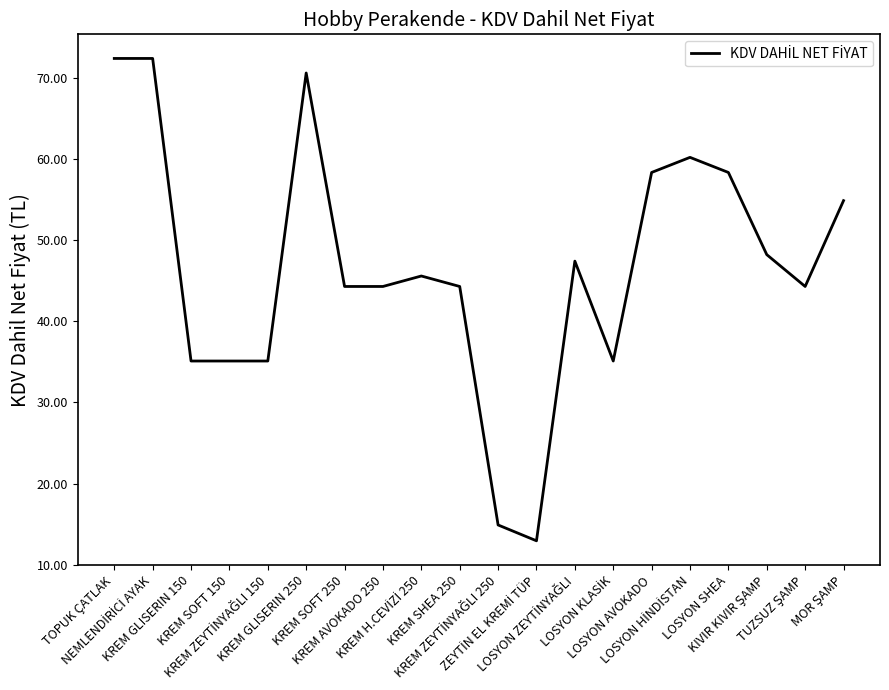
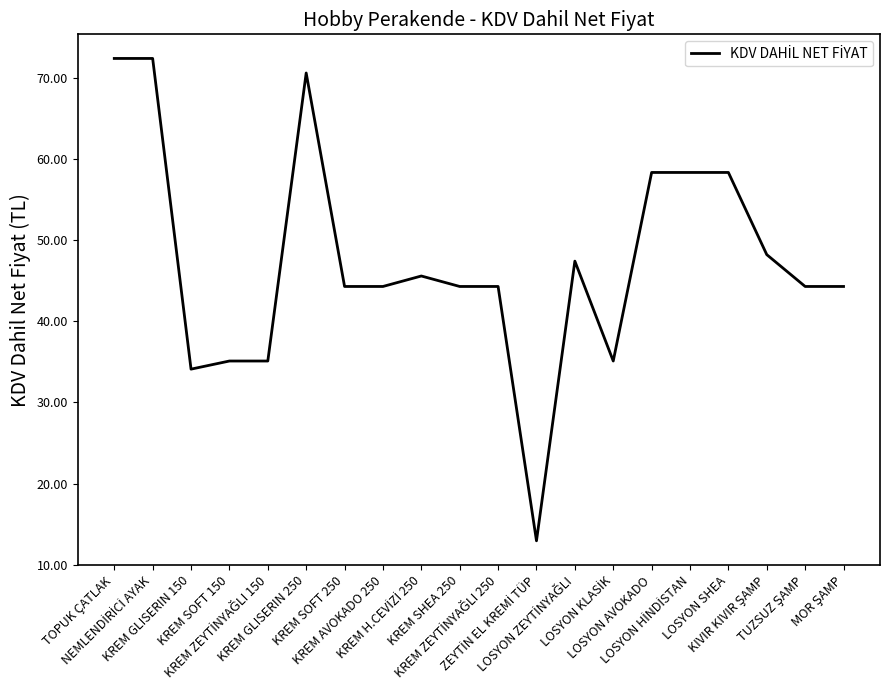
  {
    "TOPUK ÇATLAK": 72,
    "NEMLENDİRİCİ AYAK": 72,
-   "KREM GLISERIN 150": 35,
+   "KREM GLISERIN 150": 34,
    "KREM SOFT 150": 35,
    "KREM ZEYTİNYAĞLI 150": 35,
    "KREM GLISERIN 250": 71,
    "KREM SOFT 250": 44,
    "KREM AVOKADO 250": 44,
    "KREM H.CEVİZİ 250": 46,
    "KREM SHEA 250": 44,
-   "KREM ZEYTİNYAĞLI 250": 15,
+   "KREM ZEYTİNYAĞLI 250": 44,
    "ZEYTİN EL KREMİ TÜP": 13,
    "LOSYON ZEYTİNYAĞLI": 47,
    "LOSYON KLASİK": 35,
    "LOSYON AVOKADO": 58,
-   "LOSYON HİNDİSTAN": 60,
+   "LOSYON HİNDİSTAN": 58,
    "LOSYON SHEA": 58,
    "KIVIR KIVIR ŞAMP": 48,
    "TUZSUZ ŞAMP": 44,
-   "MOR ŞAMP": 55
+   "MOR ŞAMP": 44
  }
